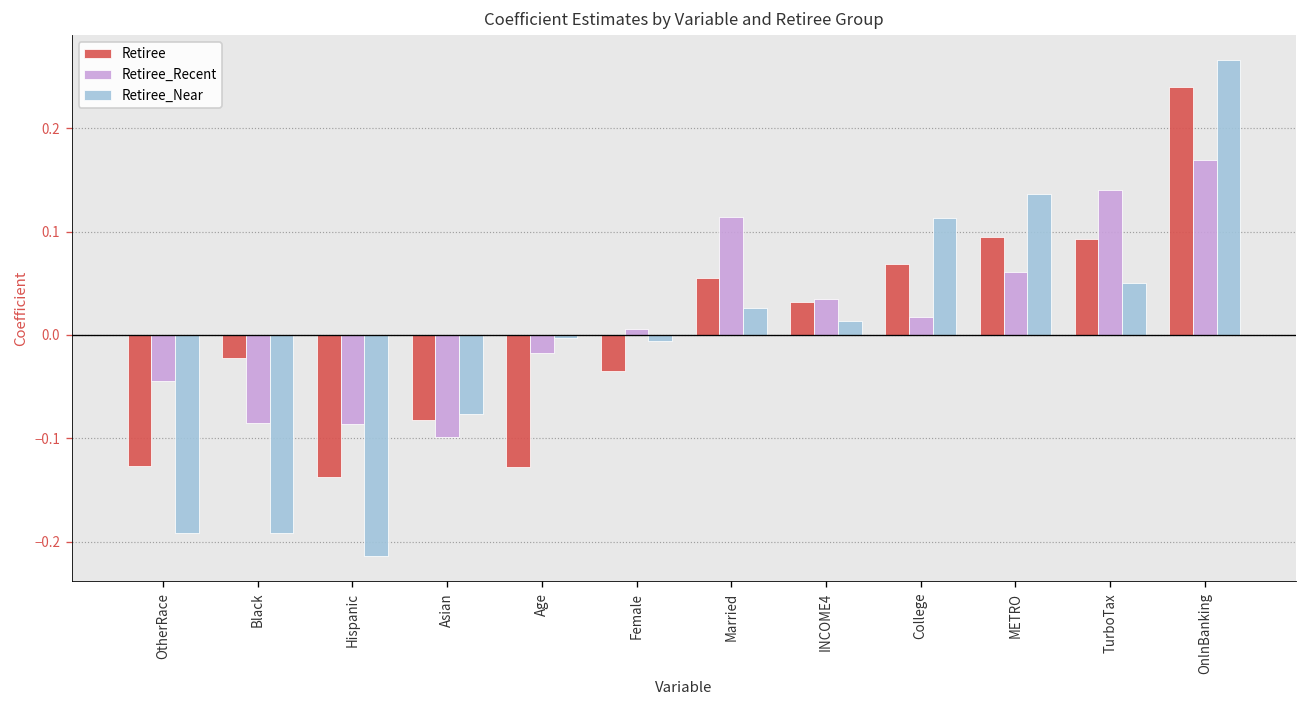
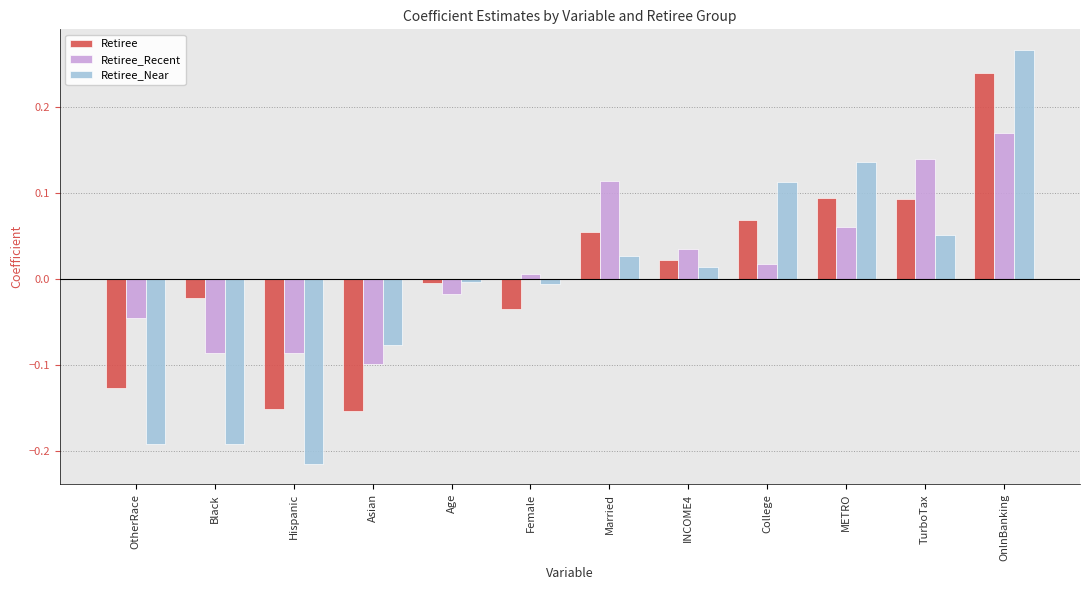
  {
    "Retiree": {
      "OtherRace": -0.13,
      "Black": -0.02,
-     "Hispanic": -0.14,
-     "Asian": -0.08,
-     "Age": -0.13,
+     "Hispanic": -0.15,
+     "Asian": -0.15,
+     "Age": -0.01,
      "Female": -0.03,
      "Married": 0.05,
-     "INCOME4": 0.03,
+     "INCOME4": 0.02,
      "College": 0.07,
      "METRO": 0.09,
      "TurboTax": 0.09,
      "OnlnBanking": 0.24
    }
  }
